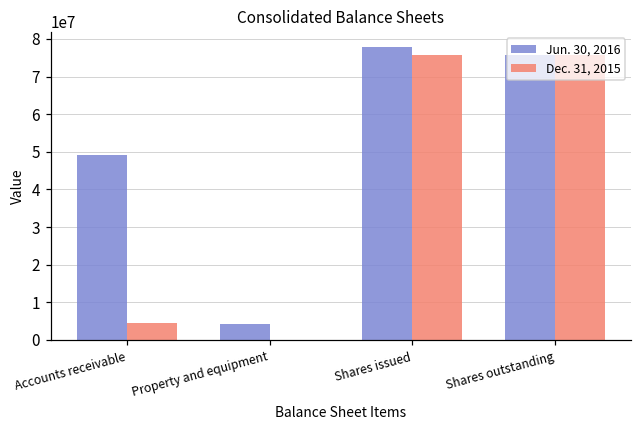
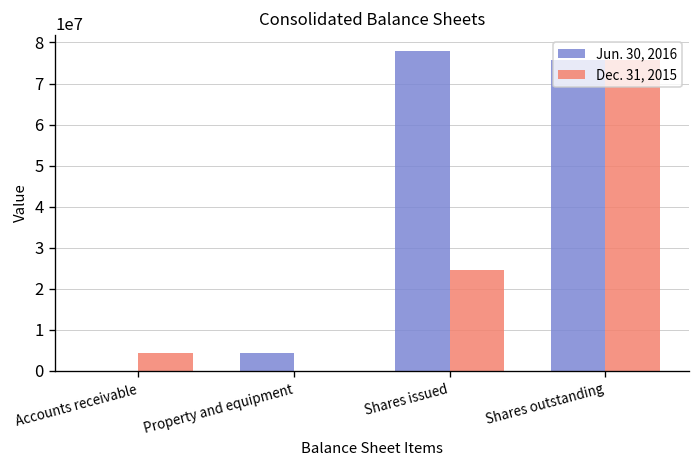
  {
    "Jun. 30, 2016": {
-     "Accounts receivable": 49000000,
+     "Accounts receivable": 0,
      "Property and equipment": 4000000,
      "Shares issued": 78000000
    },
    "Dec. 31, 2015": {
      "Accounts receivable": 4000000,
-     "Shares issued": 76000000
+     "Shares issued": 25000000
    }
  }
